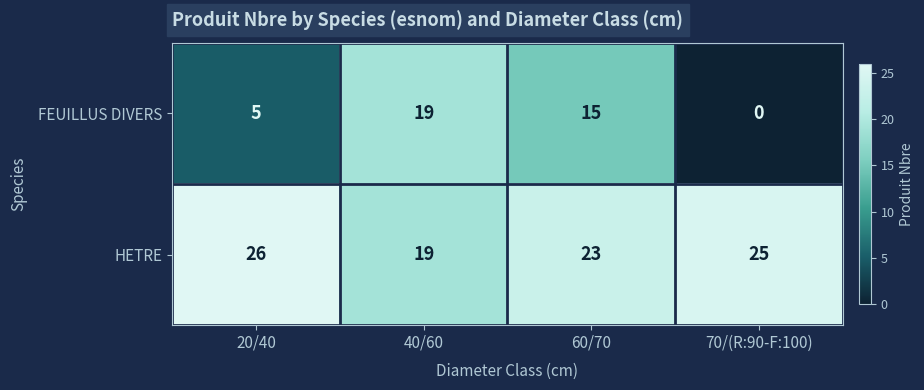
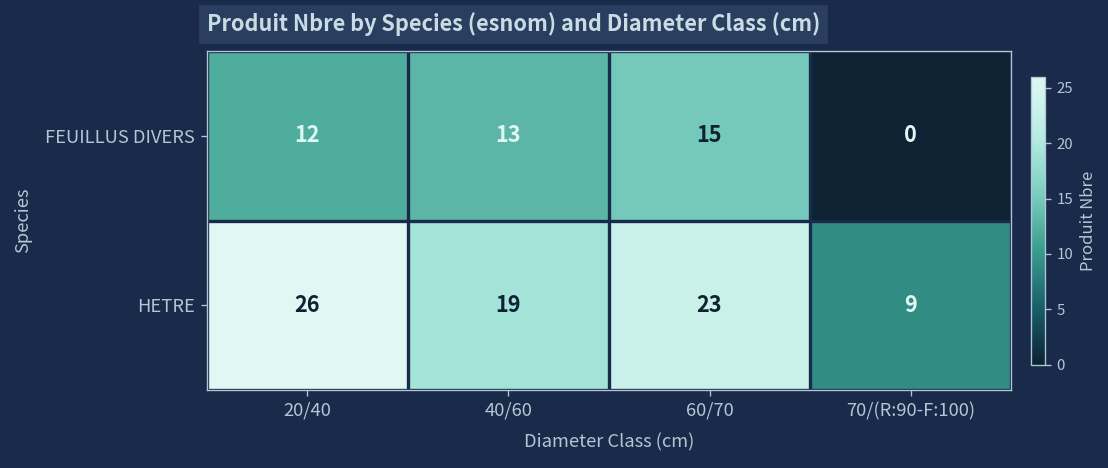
  {
    "FEUILLUS DIVERS": {
-     "20/40": 5,
-     "40/60": 19,
+     "20/40": 12,
+     "40/60": 13,
      "60/70": 15,
      "70/(R:90-F:100)": 0
    },
    "HETRE": {
      "20/40": 26,
      "40/60": 19,
      "60/70": 23,
-     "70/(R:90-F:100)": 25
+     "70/(R:90-F:100)": 9
    }
  }
